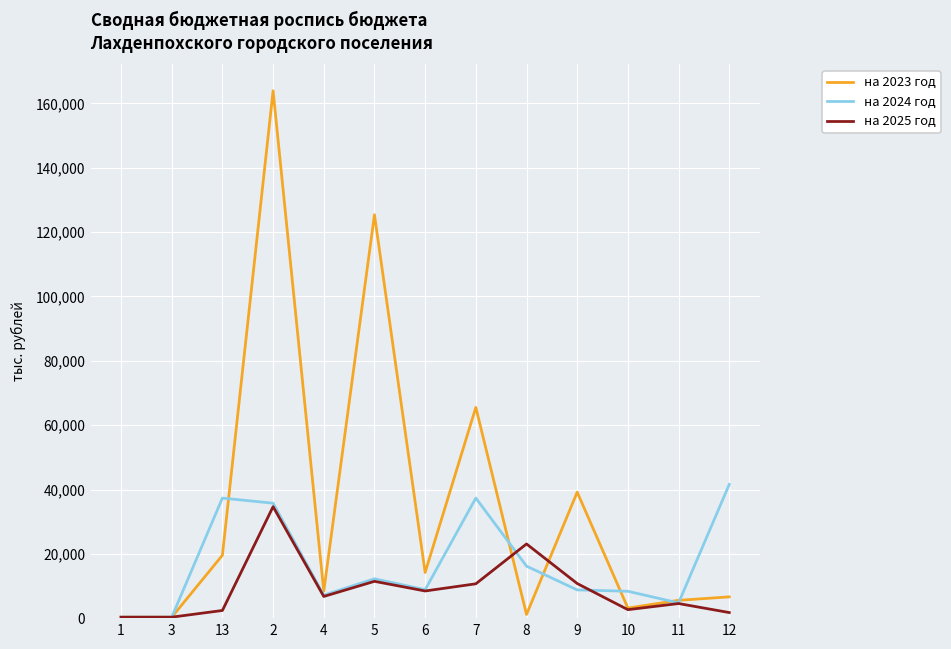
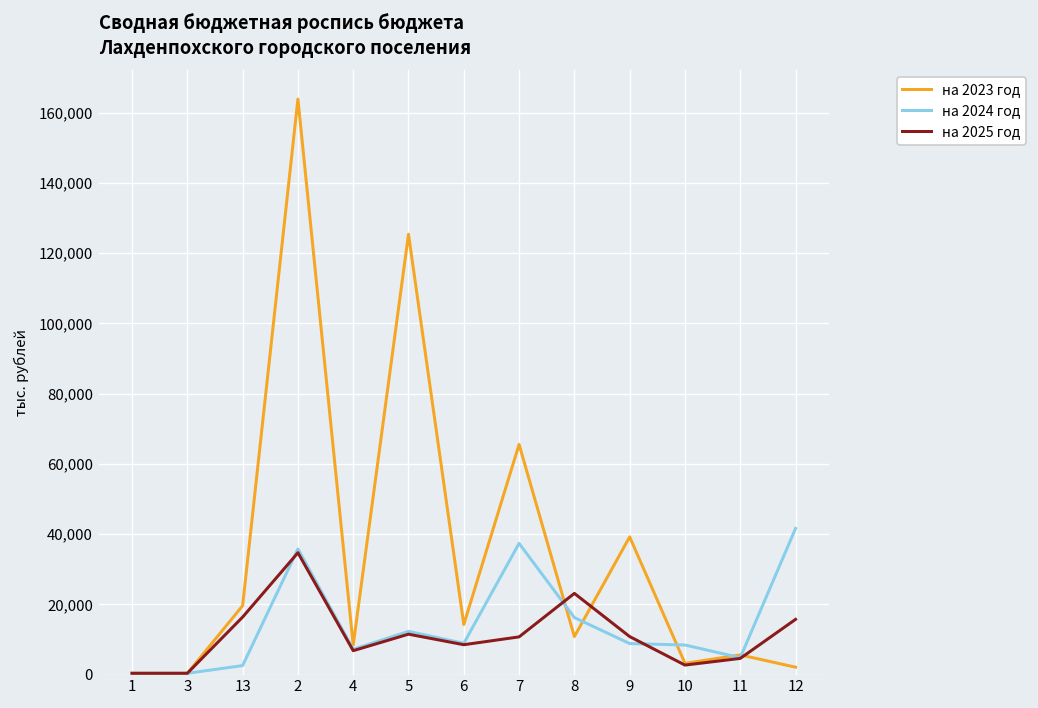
  {
    "на 2023 год": {
      "13": "20,000",
      "2": "164,000",
      "4": "8,000",
      "5": "125,000",
      "6": "14,000",
      "7": "66,000",
-     "8": "1,000",
+     "8": "11,000",
      "9": "39,000",
-     "12": "7,000"
+     "12": "2,000"
    },
    "на 2024 год": {
-     "13": "37,000",
+     "13": "3,000",
      "2": "36,000",
      "7": "37,000",
      "8": "16,000",
      "9": "9,000",
      "10": "8,000",
      "12": "42,000"
    },
    "на 2025 год": {
-     "13": "2,000",
+     "13": "16,000",
      "2": "35,000",
      "7": "11,000",
      "8": "23,000",
      "9": "11,000",
-     "12": "2,000"
+     "12": "16,000"
    }
  }
